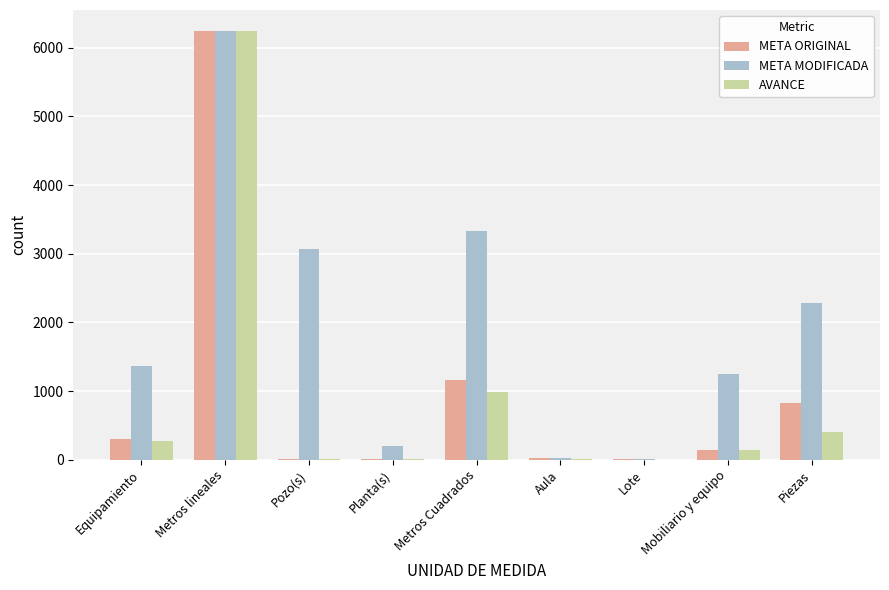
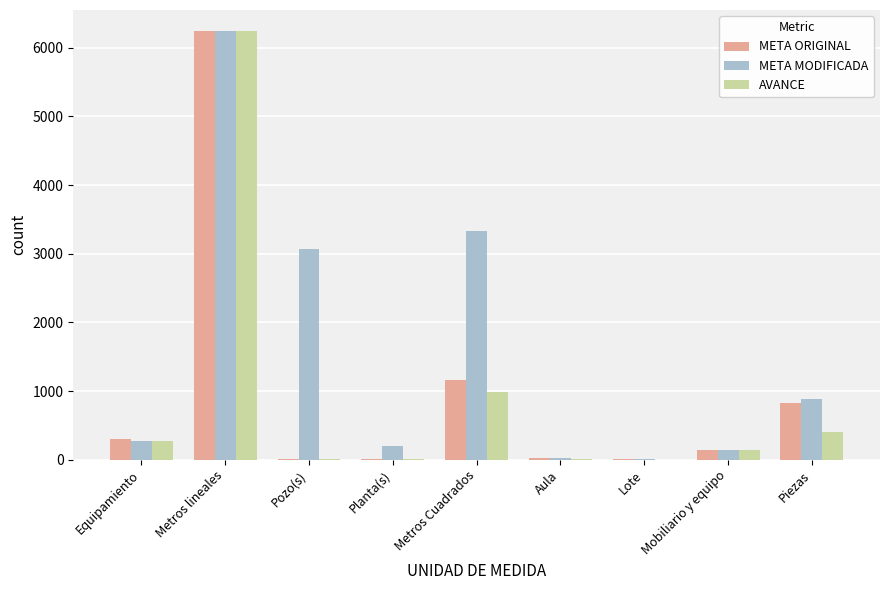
  {
    "META MODIFICADA": {
-     "Equipamiento": 1400,
+     "Equipamiento": 300,
      "Metros lineales": 6200,
      "Pozo(s)": 3100,
      "Planta(s)": 200,
      "Metros Cuadrados": 3300,
-     "Mobiliario y equipo": 1300,
-     "Piezas": 2300
+     "Mobiliario y equipo": 100,
+     "Piezas": 900
    }
  }
